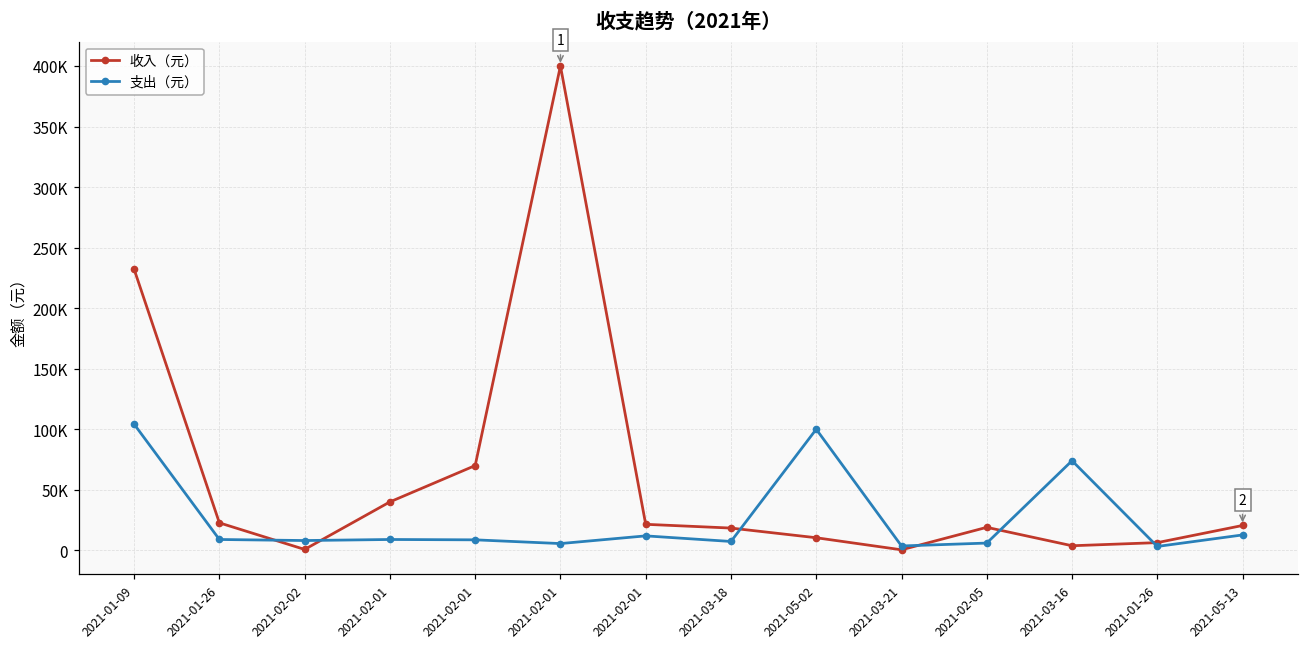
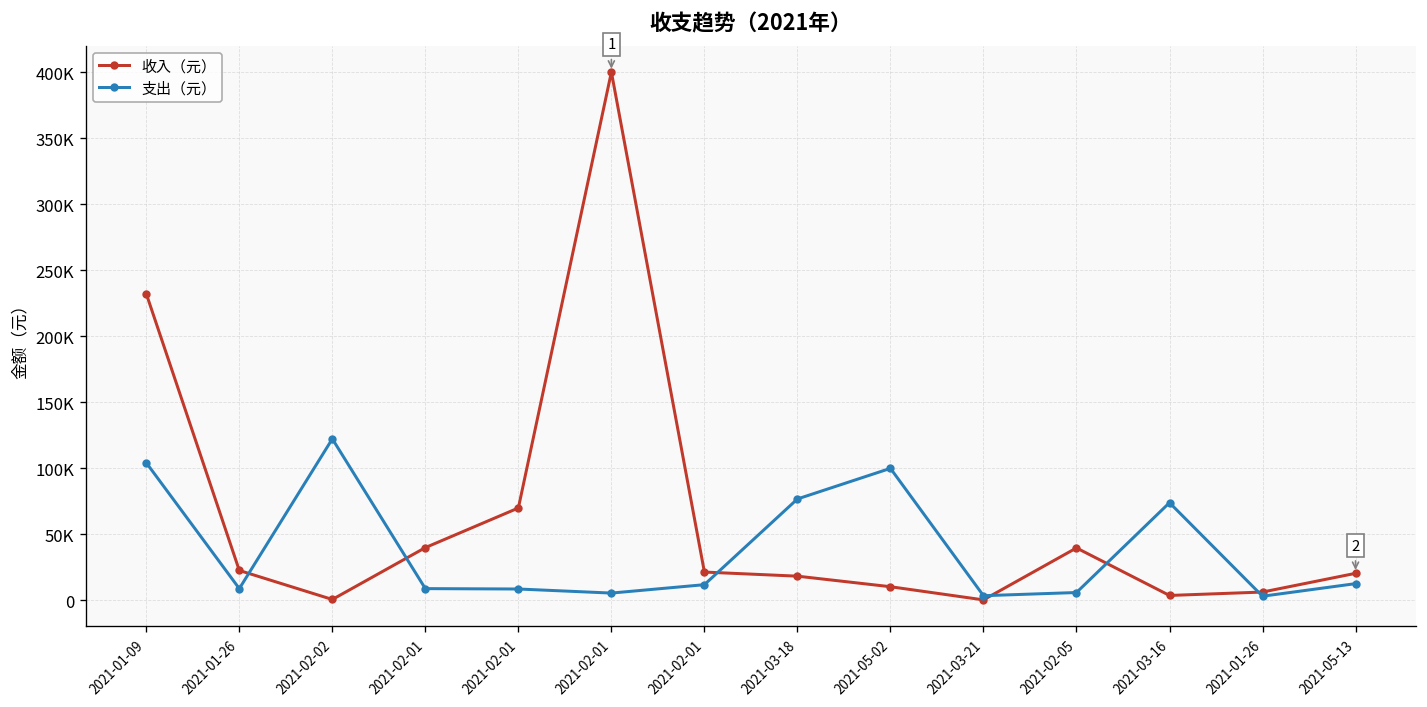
  {
    "收入（元）": {
      "2021-01-09": 232000,
      "2021-02-02": 1000,
      "2021-03-18": 18000,
      "2021-05-02": 10000,
      "2021-03-21": 0,
-     "2021-02-05": 19000,
+     "2021-02-05": 40000,
      "2021-03-16": 4000
    },
    "支出（元）": {
      "2021-01-09": 104000,
-     "2021-02-02": 8000,
-     "2021-03-18": 7000,
+     "2021-02-02": 122000,
+     "2021-03-18": 77000,
      "2021-05-02": 100000,
      "2021-03-21": 4000,
      "2021-02-05": 6000,
      "2021-03-16": 74000,
      "2021-05-13": 13000
    }
  }
